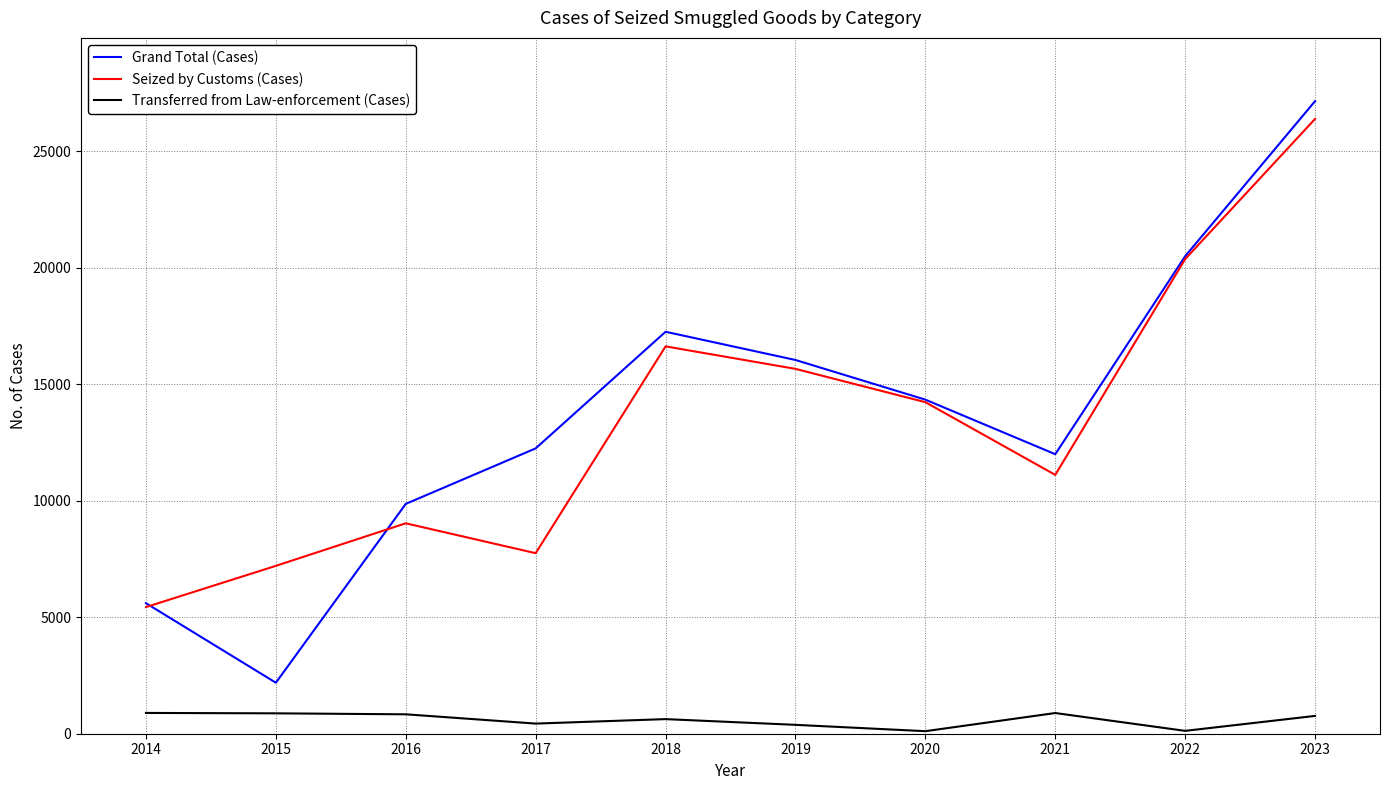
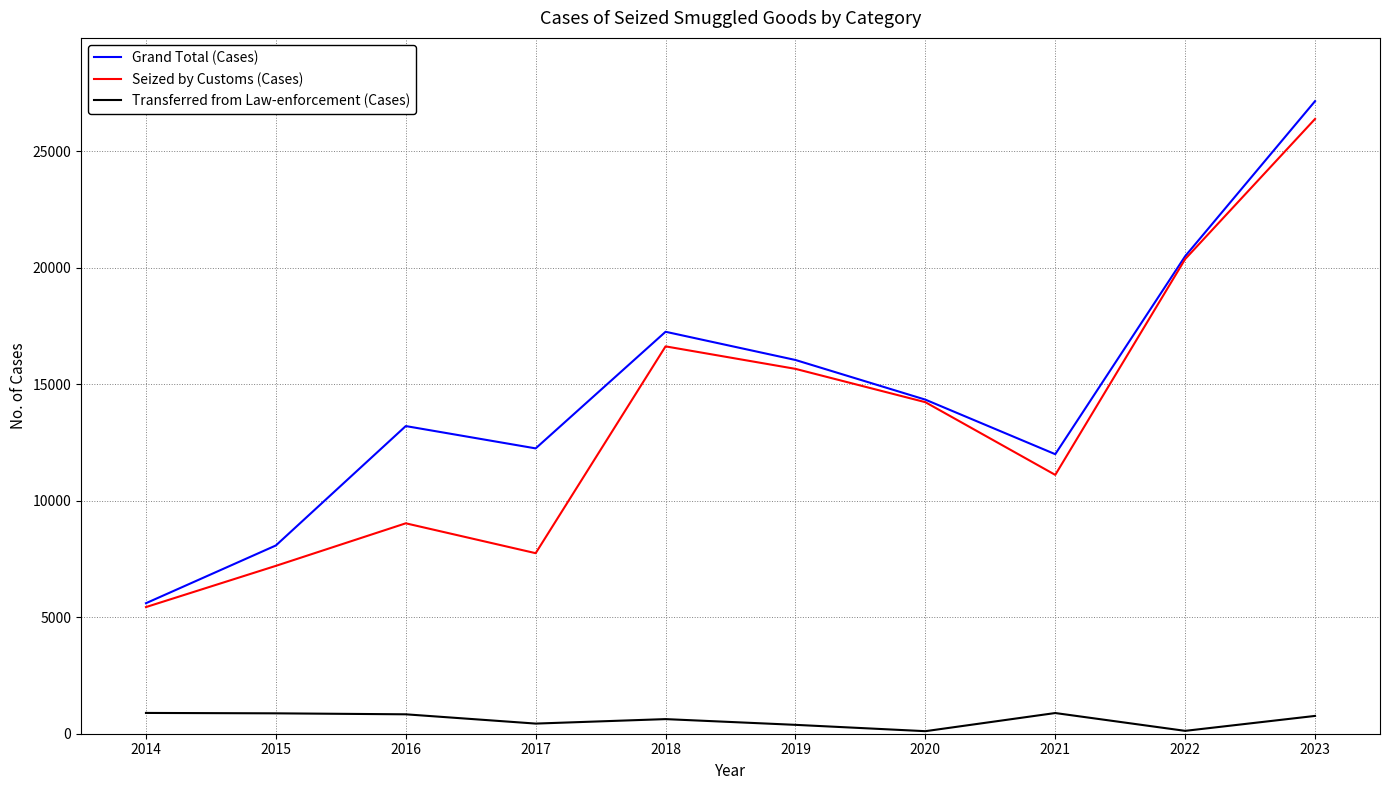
  {
    "Grand Total (Cases)": {
      "2014": 5600,
-     "2015": 2200,
-     "2016": 9900,
+     "2015": 8100,
+     "2016": 13200,
      "2017": 12200,
      "2018": 17300,
      "2019": 16000,
      "2020": 14300,
      "2021": 12000,
      "2022": 20500,
      "2023": 27100
    },
    "Seized by Customs (Cases)": {
      "2014": 5400,
      "2015": 7200,
      "2016": 9000,
      "2017": 7700,
      "2018": 16600,
      "2019": 15700,
      "2020": 14200,
      "2021": 11100,
      "2022": 20400,
      "2023": 26400
    },
    "Transferred from Law-enforcement (Cases)": {
      "2014": 900,
      "2015": 900,
      "2016": 800,
      "2017": 400,
      "2018": 600,
      "2019": 400,
      "2020": 100,
      "2021": 900,
      "2022": 100,
      "2023": 800
    }
  }
